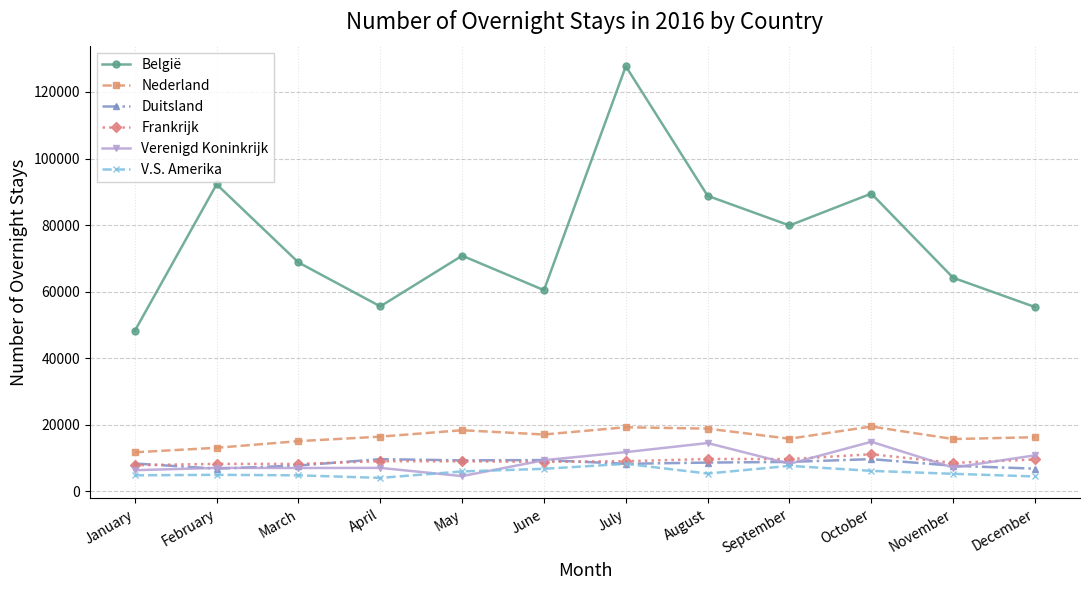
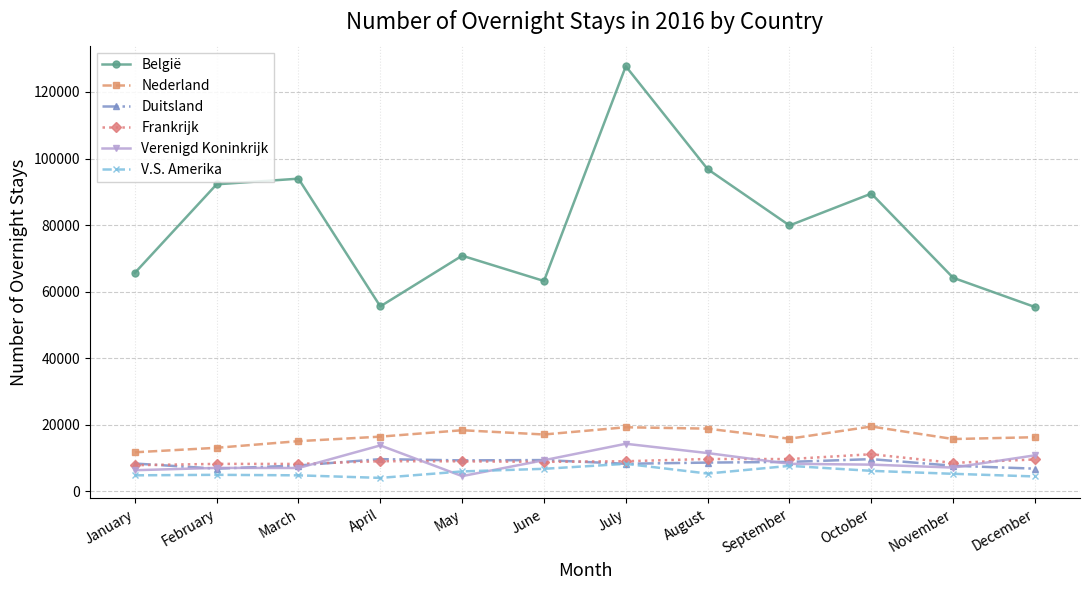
  {
    "België": {
-     "January": 48000,
+     "January": 66000,
      "February": 92000,
-     "March": 69000,
+     "March": 94000,
      "April": 56000,
      "May": 71000,
-     "June": 60000,
+     "June": 63000,
      "July": 128000,
-     "August": 89000,
+     "August": 97000,
      "September": 80000,
      "October": 89000,
      "November": 64000,
      "December": 55000
    },
    "Verenigd Koninkrijk": {
      "January": 6000,
-     "April": 7000,
+     "April": 14000,
      "May": 5000,
-     "July": 12000,
-     "August": 15000,
-     "October": 15000,
+     "July": 14000,
+     "August": 12000,
+     "October": 8000,
      "December": 11000
    }
  }
